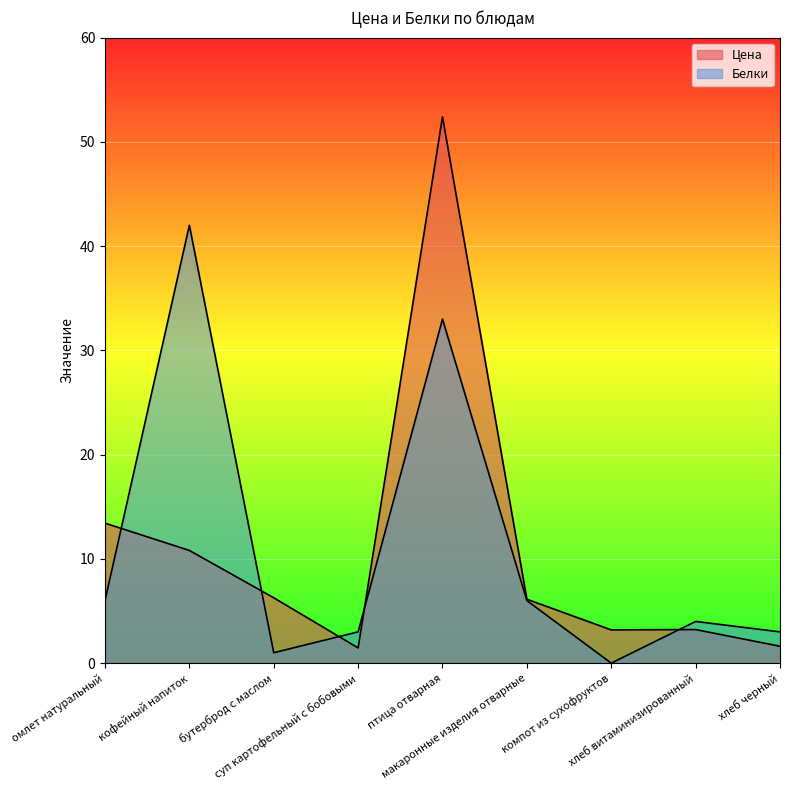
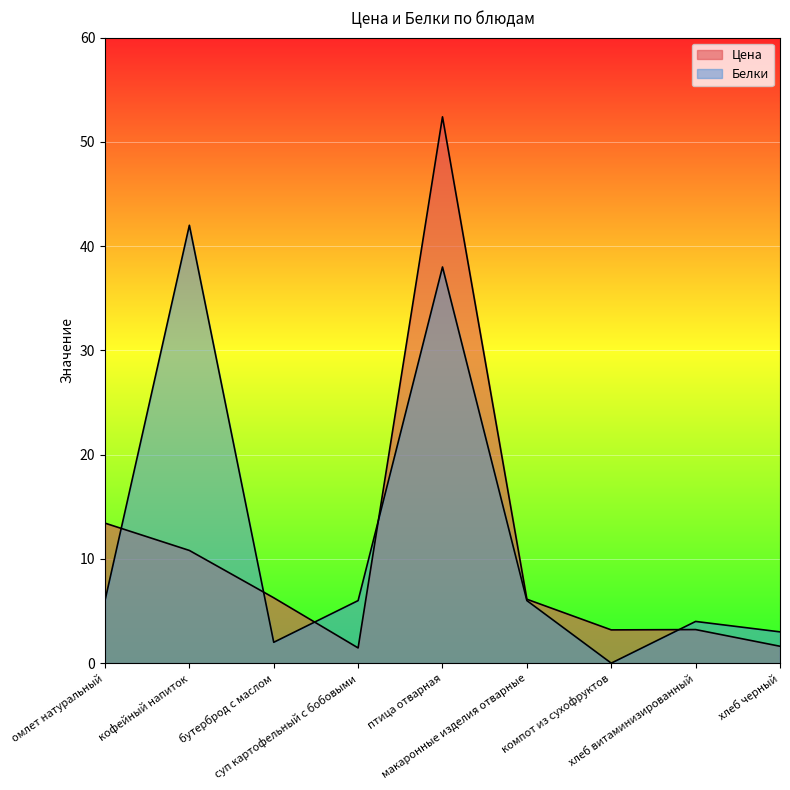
  {
    "Цена": {
      "омлет натуральный": 13.4,
      "кофейный напиток": 11,
      "бутерброд с маслом": 6.3,
      "суп картофельный с бобовыми": 1.5,
      "птица отварная": 52.4,
      "компот из сухофруктов": 3,
      "хлеб витаминизированный": 3,
      "хлеб черный": 1.6
    },
    "Белки": {
      "омлет натуральный": 6,
      "кофейный напиток": 42,
-     "бутерброд с маслом": 1,
-     "суп картофельный с бобовыми": 3,
-     "птица отварная": 33,
+     "бутерброд с маслом": 2,
+     "суп картофельный с бобовыми": 6,
+     "птица отварная": 38,
      "компот из сухофруктов": 0,
      "хлеб витаминизированный": 4,
      "хлеб черный": 3
    }
  }
